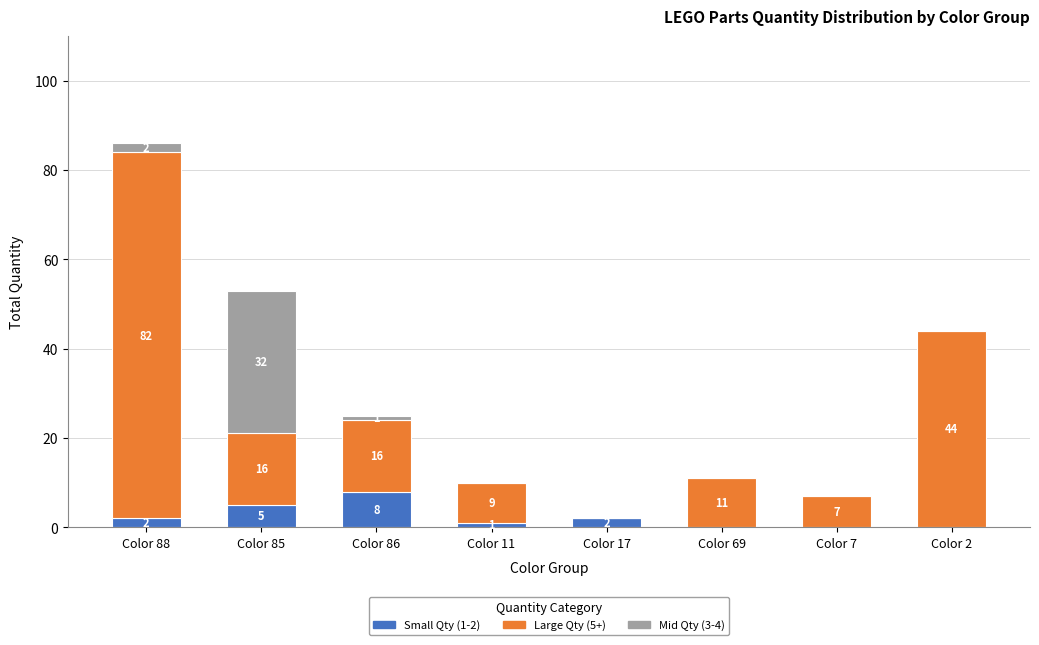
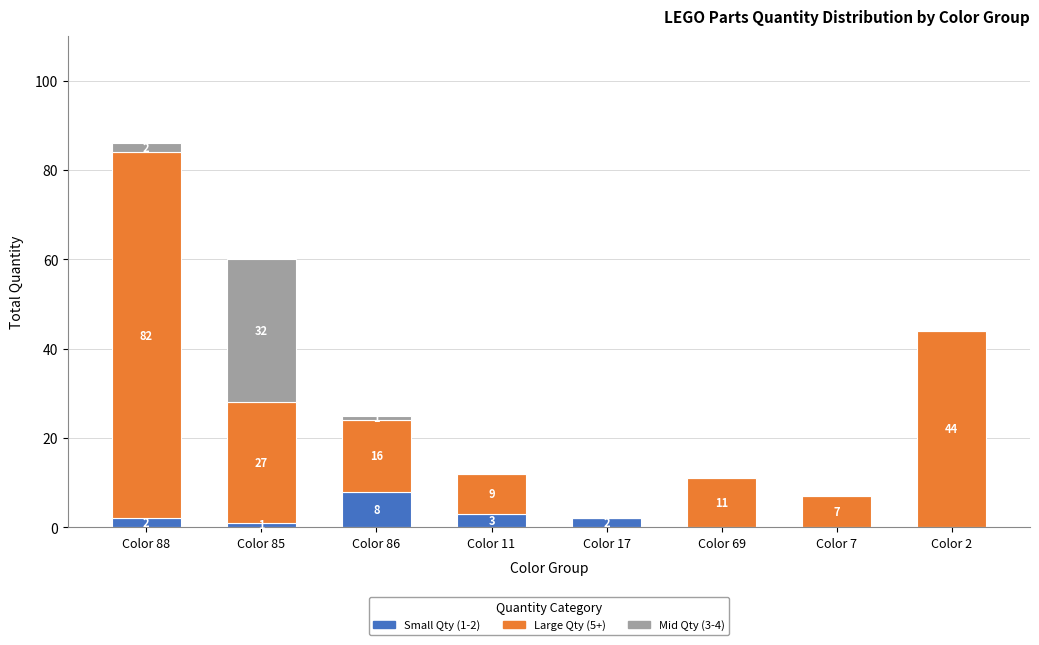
  {
    "Small Qty (1-2)": {
      "Color 88": 2,
-     "Color 85": 5,
+     "Color 85": 1,
      "Color 86": 8,
-     "Color 11": 1,
+     "Color 11": 3,
      "Color 17": 2
    },
    "Large Qty (5+)": {
      "Color 88": 82,
-     "Color 85": 16,
+     "Color 85": 27,
      "Color 86": 16,
      "Color 11": 9,
      "Color 69": 11,
      "Color 7": 7,
      "Color 2": 44
    },
    "Mid Qty (3-4)": {
      "Color 88": 2,
      "Color 85": 32,
      "Color 86": 1
    }
  }
